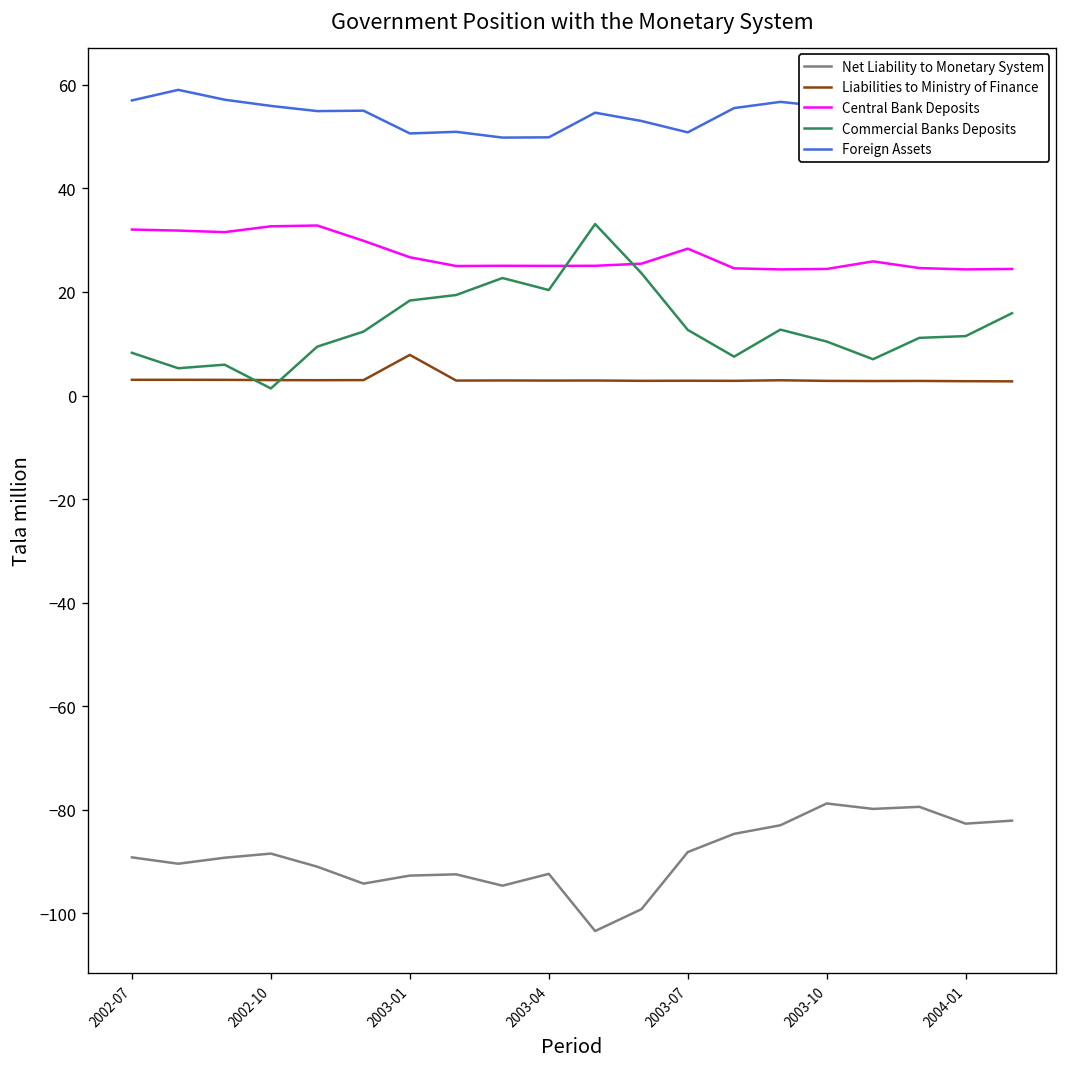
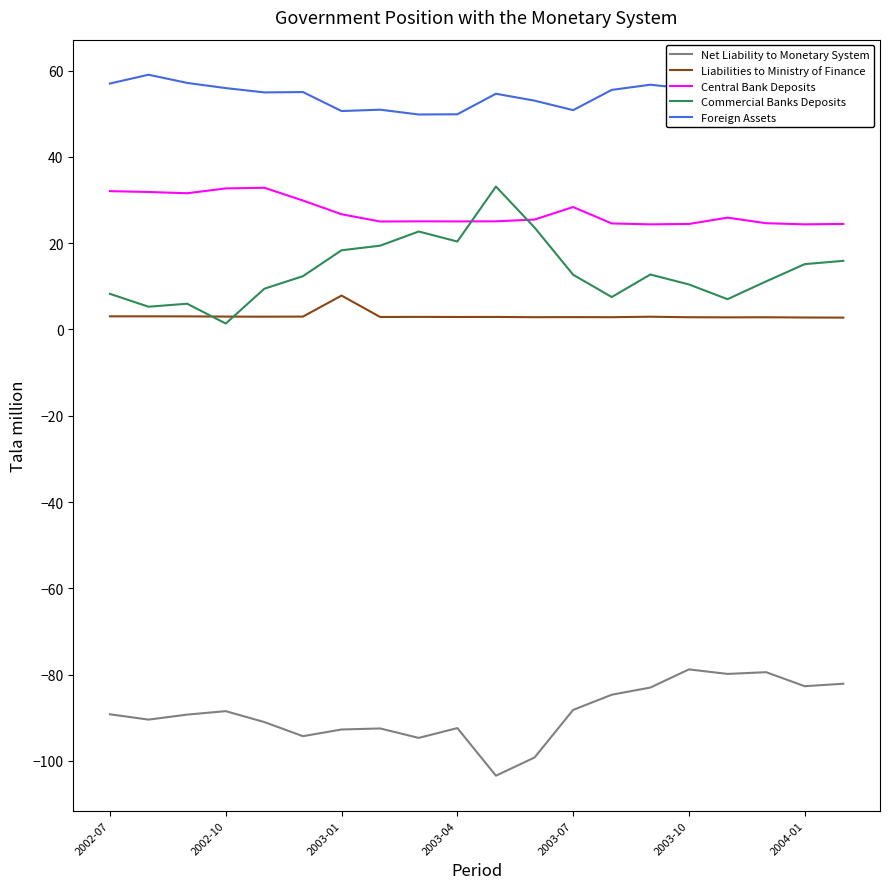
  {
    "Net Liability to Monetary System": {
      "2002-07": -89,
      "2002-10": -88,
      "2003-01": -93,
      "2003-04": -92,
      "2003-07": -88,
      "2003-10": -79,
      "2004-01": -83
    },
    "Liabilities to Ministry of Finance": {
      "2002-07": 3,
      "2002-10": 3,
      "2003-01": 8,
      "2003-04": 3,
      "2003-07": 3,
      "2003-10": 3,
      "2004-01": 3
    },
    "Central Bank Deposits": {
      "2002-07": 32,
      "2002-10": 33,
      "2003-01": 27,
      "2003-04": 25,
      "2003-07": 28,
      "2003-10": 24,
      "2004-01": 24
    },
    "Commercial Banks Deposits": {
      "2002-07": 8,
      "2002-10": 1,
      "2003-01": 18,
      "2003-04": 20,
      "2003-07": 13,
      "2003-10": 10,
-     "2004-01": 11
+     "2004-01": 15
    },
    "Foreign Assets": {
      "2002-07": 57,
      "2002-10": 56,
      "2003-01": 51,
      "2003-04": 50,
      "2003-07": 51
    }
  }
